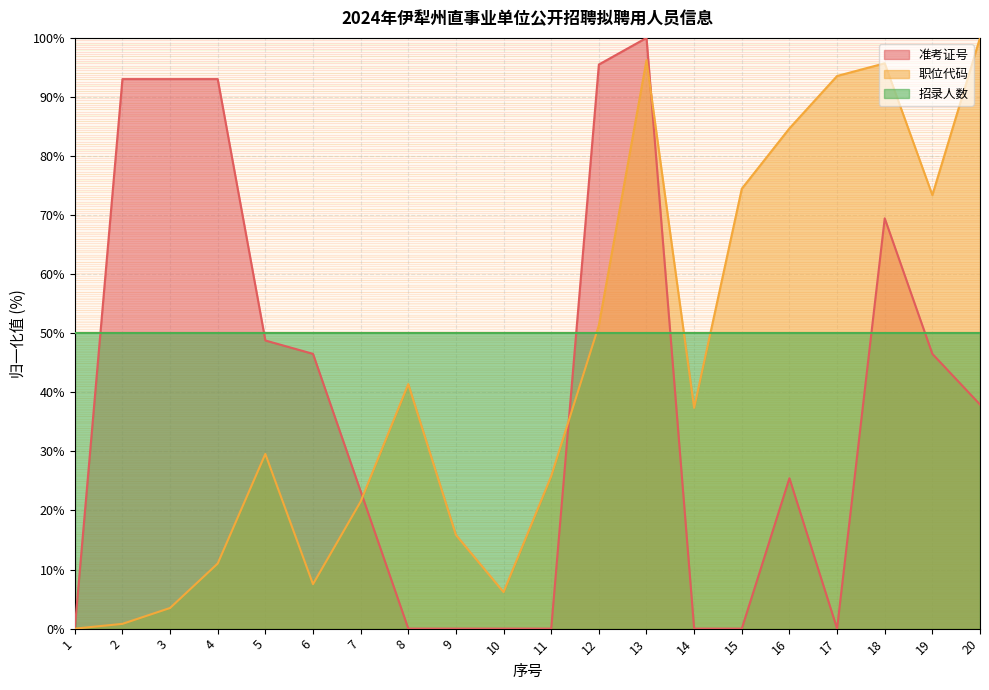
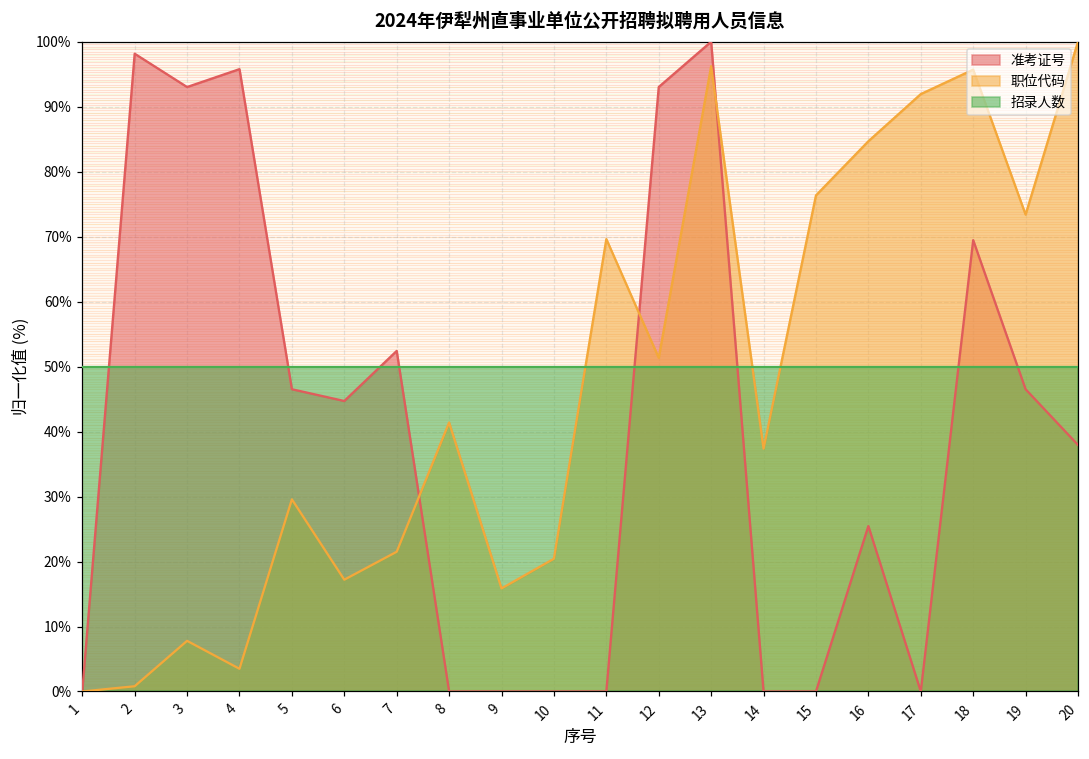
  {
    "准考证号": {
-     "2": "93%",
+     "2": "98%",
      "3": "93%",
-     "4": "93%",
-     "5": "49%",
-     "6": "47%",
-     "7": "23%",
+     "4": "96%",
+     "5": "47%",
+     "6": "45%",
+     "7": "52%",
      "8": "0%",
      "9": "0%",
      "10": "0%",
      "11": "0%",
-     "12": "95%",
+     "12": "93%",
      "13": "100%",
      "14": "0%",
      "15": "0%",
      "16": "25%",
      "17": "0%",
      "18": "69%",
      "19": "47%",
      "20": "38%"
    },
    "职位代码": {
      "2": "1%",
-     "3": "3%",
-     "4": "11%",
+     "3": "8%",
+     "4": "3%",
      "5": "30%",
-     "6": "8%",
+     "6": "17%",
      "7": "22%",
      "8": "41%",
      "9": "16%",
-     "10": "6%",
-     "11": "26%",
+     "10": "20%",
+     "11": "70%",
      "12": "51%",
      "13": "96%",
      "14": "37%",
-     "15": "74%",
+     "15": "76%",
      "16": "85%",
-     "17": "94%",
+     "17": "92%",
      "19": "73%",
      "20": "100%"
    },
    "招录人数": {
      "1": "50%",
      "2": "50%",
      "3": "50%",
      "4": "50%",
      "5": "50%",
      "6": "50%",
      "7": "50%",
      "8": "50%",
      "9": "50%",
      "10": "50%",
      "11": "50%",
      "12": "50%",
      "13": "50%",
      "14": "50%",
      "15": "50%",
      "16": "50%",
      "17": "50%",
      "18": "50%",
      "19": "50%",
      "20": "50%"
    }
  }
